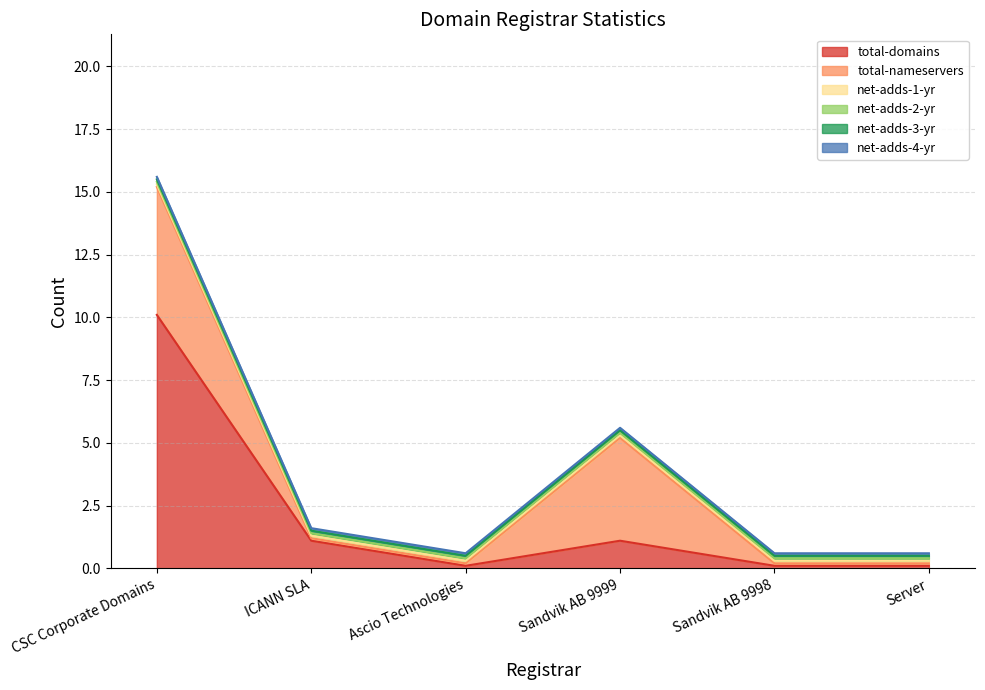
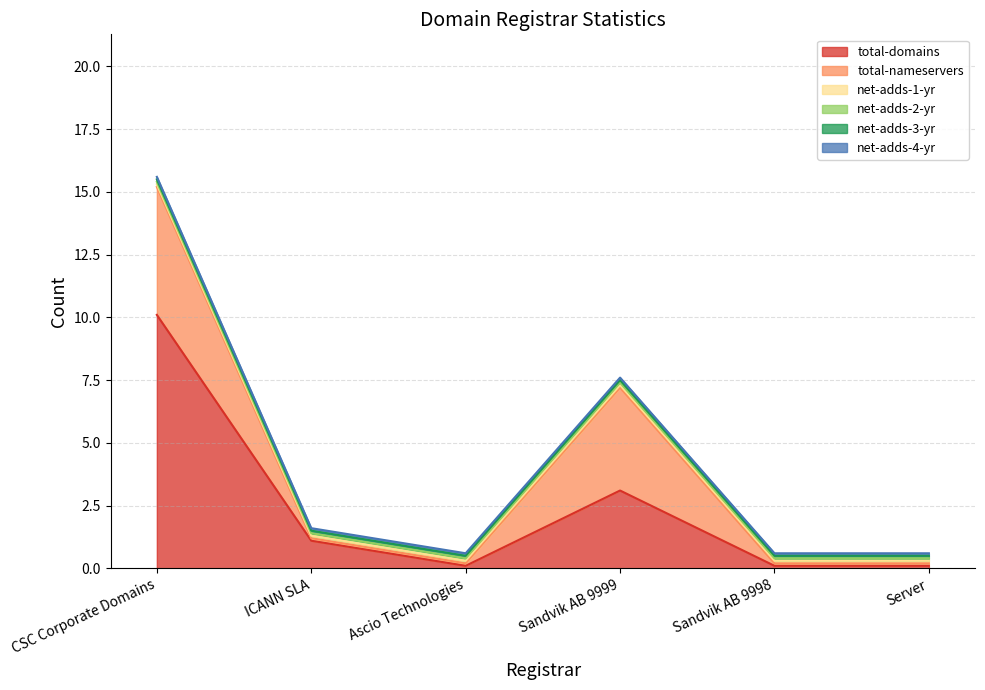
  {
    "total-domains": {
      "CSC Corporate Domains": 10.1,
-     "Sandvik AB 9999": 1.1
+     "Sandvik AB 9999": 3.1
    }
  }
